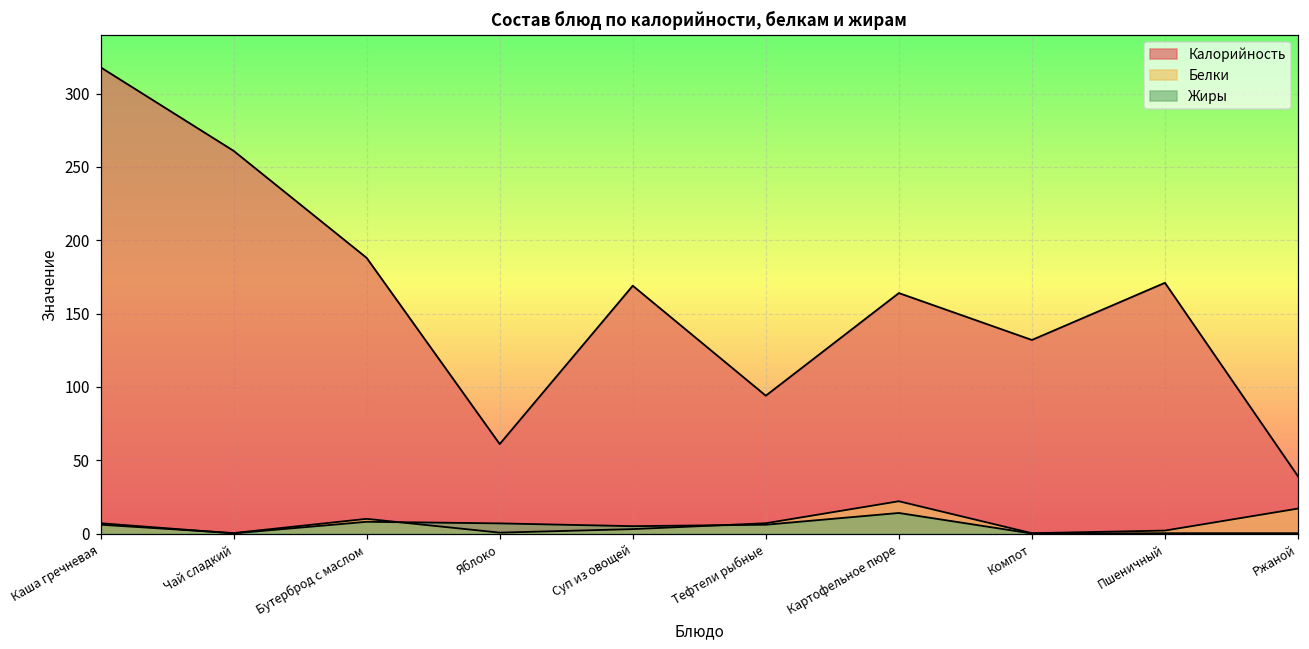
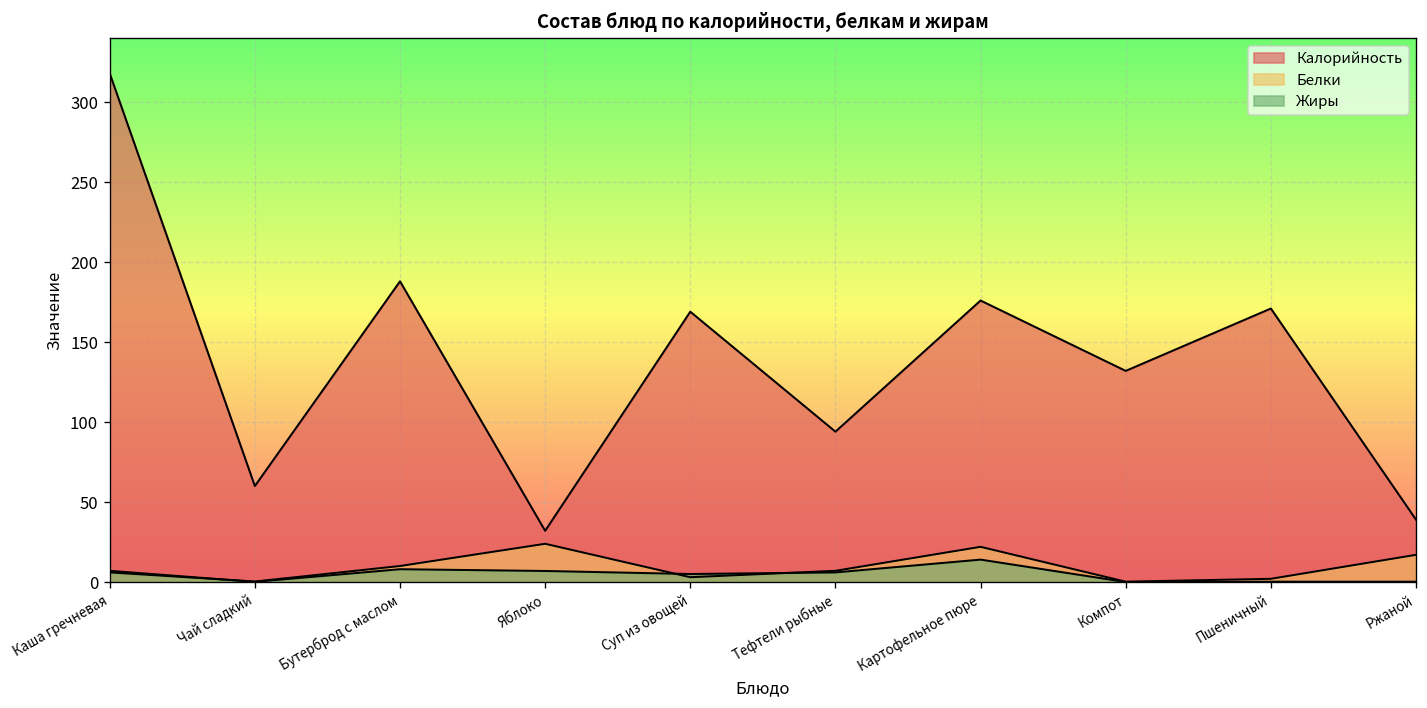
  {
    "Калорийность": {
      "Каша гречневая": 318,
-     "Чай сладкий": 261,
+     "Чай сладкий": 60,
      "Бутерброд с маслом": 188,
-     "Яблоко": 61,
+     "Яблоко": 32,
      "Суп из овощей": 169,
      "Тефтели рыбные": 94,
-     "Картофельное пюре": 164,
+     "Картофельное пюре": 176,
      "Компот": 132,
      "Пшеничный": 171,
      "Ржаной": 39
    },
    "Белки": {
      "Бутерброд с маслом": 10,
-     "Яблоко": 1,
+     "Яблоко": 24,
      "Суп из овощей": 3,
      "Картофельное пюре": 22,
      "Ржаной": 17
    },
    "Жиры": {
      "Бутерброд с маслом": 8,
      "Яблоко": 7,
      "Суп из овощей": 5,
      "Картофельное пюре": 14,
      "Ржаной": 0
    }
  }
